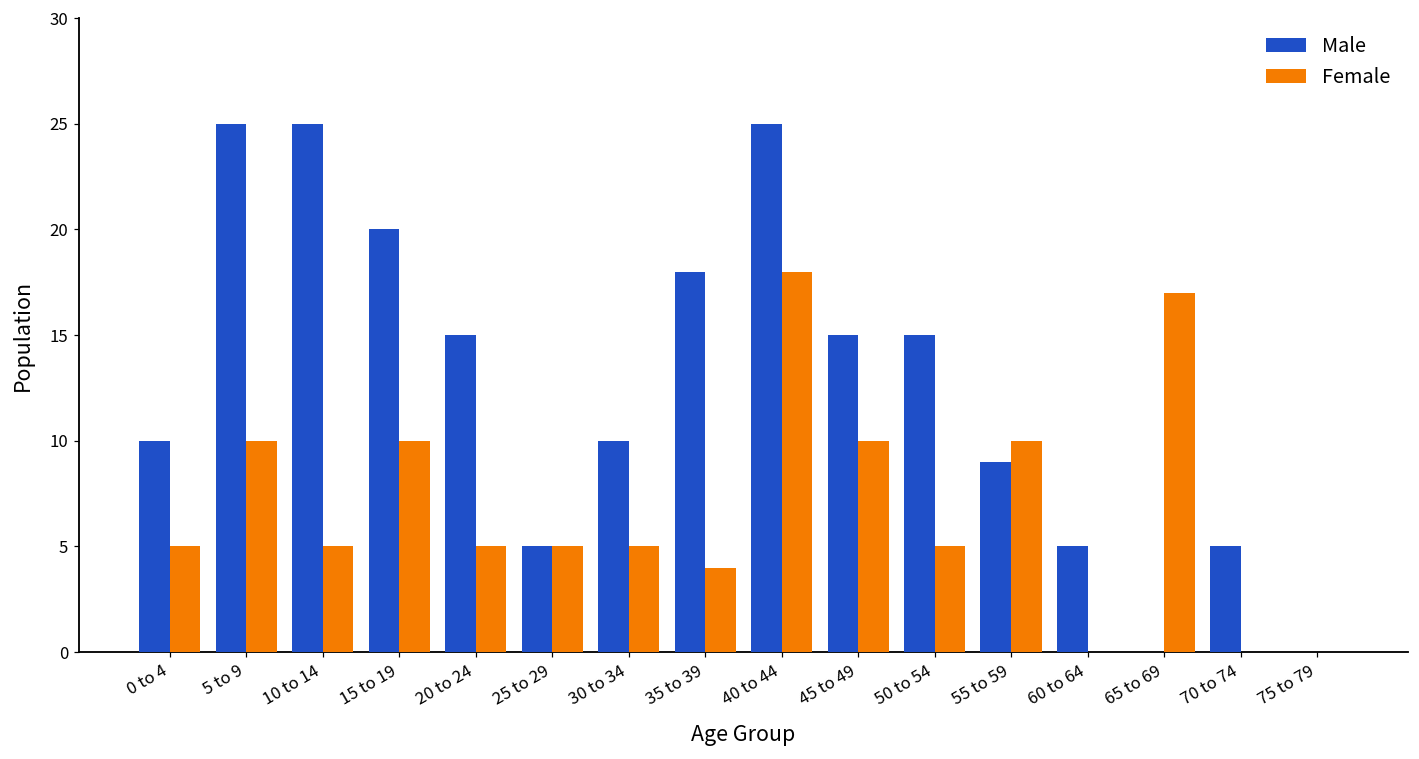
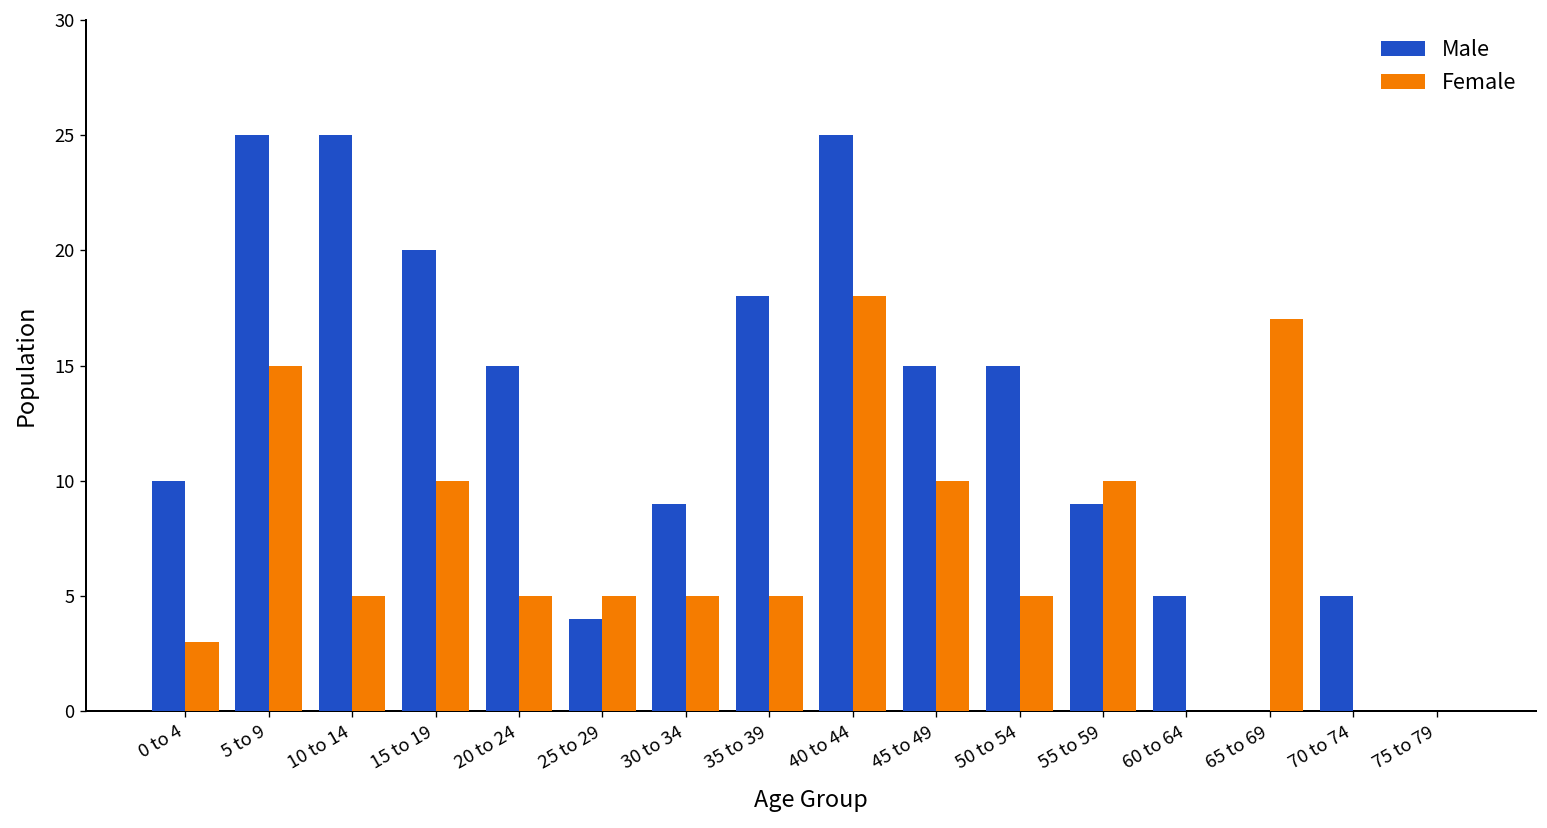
  {
    "Male": {
      "0 to 4": 10,
      "5 to 9": 25,
      "10 to 14": 25,
      "15 to 19": 20,
      "20 to 24": 15,
-     "25 to 29": 5,
-     "30 to 34": 10,
+     "25 to 29": 4,
+     "30 to 34": 9,
      "35 to 39": 18,
      "40 to 44": 25,
      "45 to 49": 15,
      "50 to 54": 15,
      "55 to 59": 9,
      "60 to 64": 5,
      "65 to 69": 0,
      "70 to 74": 5,
      "75 to 79": 0
    },
    "Female": {
-     "0 to 4": 5,
-     "5 to 9": 10,
+     "0 to 4": 3,
+     "5 to 9": 15,
      "10 to 14": 5,
      "15 to 19": 10,
      "20 to 24": 5,
      "25 to 29": 5,
      "30 to 34": 5,
-     "35 to 39": 4,
+     "35 to 39": 5,
      "40 to 44": 18,
      "45 to 49": 10,
      "50 to 54": 5,
      "55 to 59": 10,
      "60 to 64": 0,
      "65 to 69": 17,
      "70 to 74": 0,
      "75 to 79": 0
    }
  }
